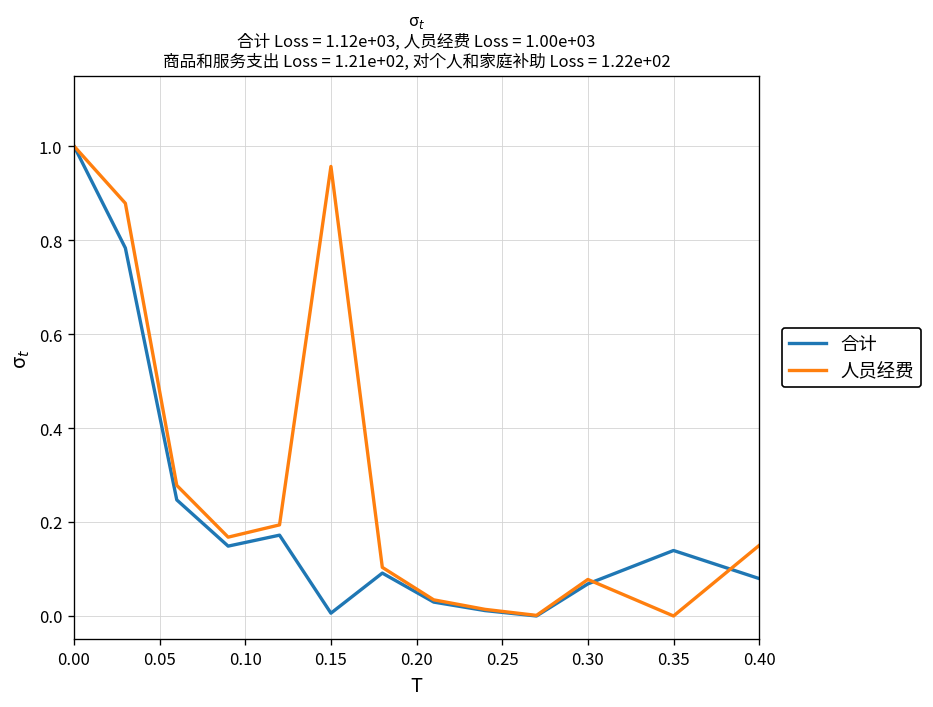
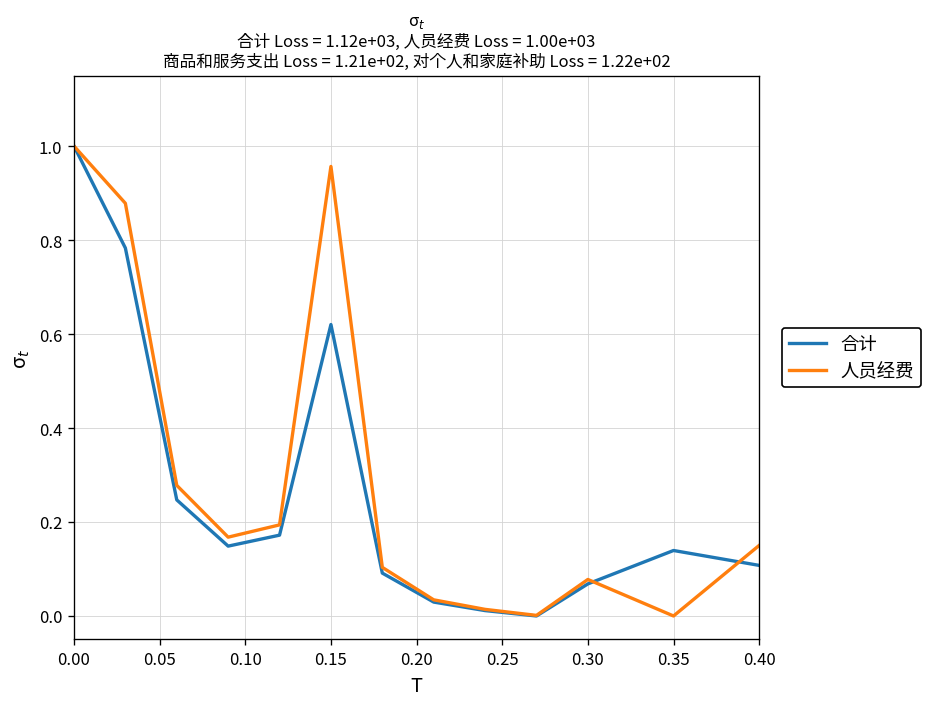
  {
    "合计": {
-     "0.15": 0.01,
+     "0.15": 0.62,
      "0.30": 0.07,
      "0.35": 0.14,
-     "0.40": 0.08
+     "0.40": 0.11
    },
    "人员经费": {
      "0.15": 0.96,
      "0.30": 0.08,
      "0.35": 0.00,
      "0.40": 0.15
    }
  }
